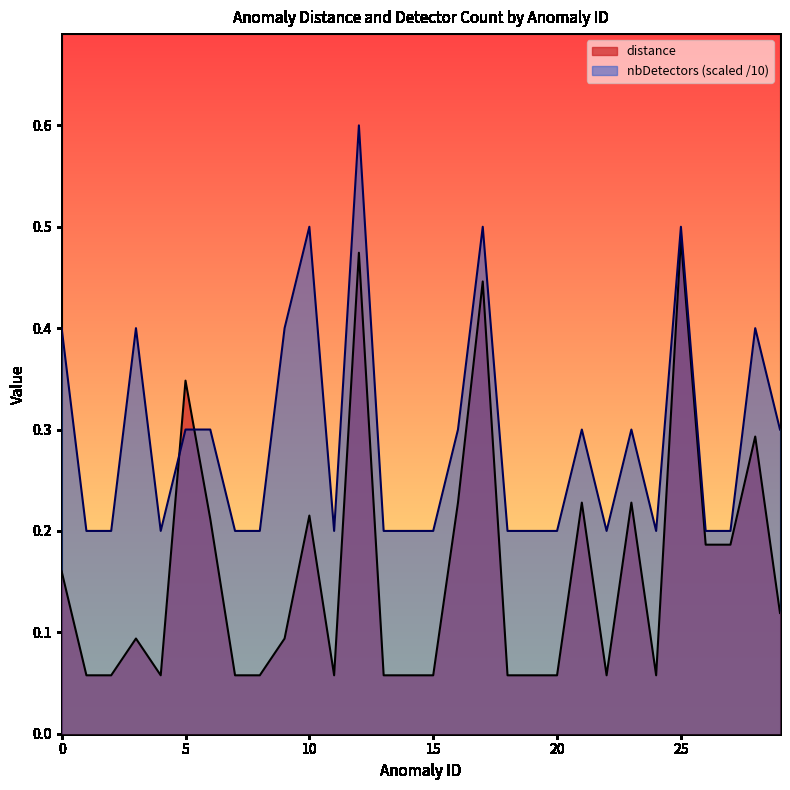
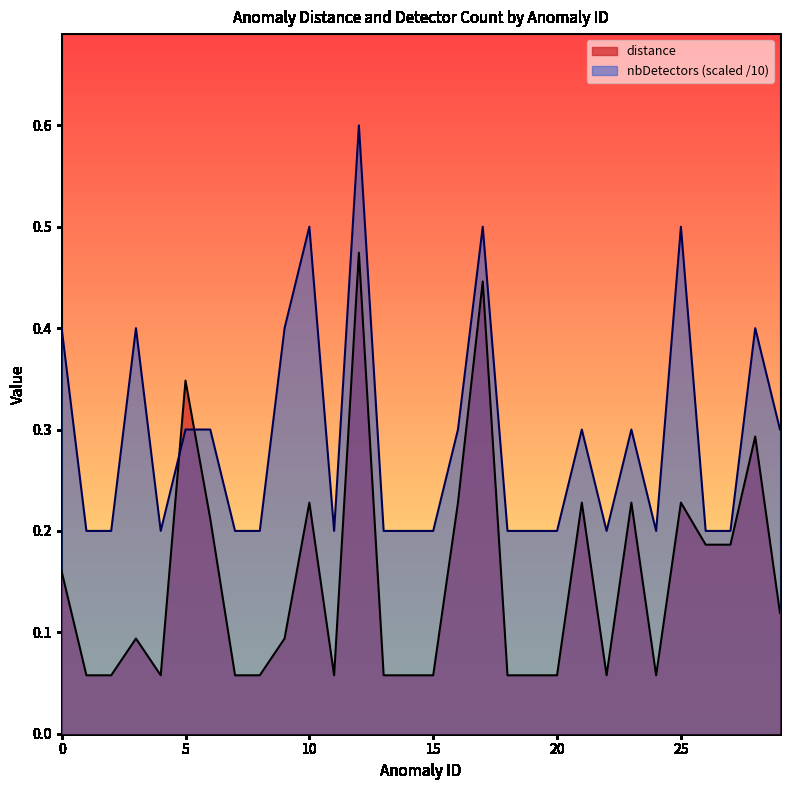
  {
    "distance": {
      "0": 0.160,
      "5": 0.348,
-     "10": 0.215,
+     "10": 0.228,
      "15": 0.058,
      "20": 0.058,
-     "25": 0.488
+     "25": 0.228
    },
    "nbDetectors (scaled /10)": {
      "0": 0.400,
      "5": 0.300,
      "10": 0.500,
      "15": 0.200,
      "20": 0.200,
      "25": 0.500
    }
  }
